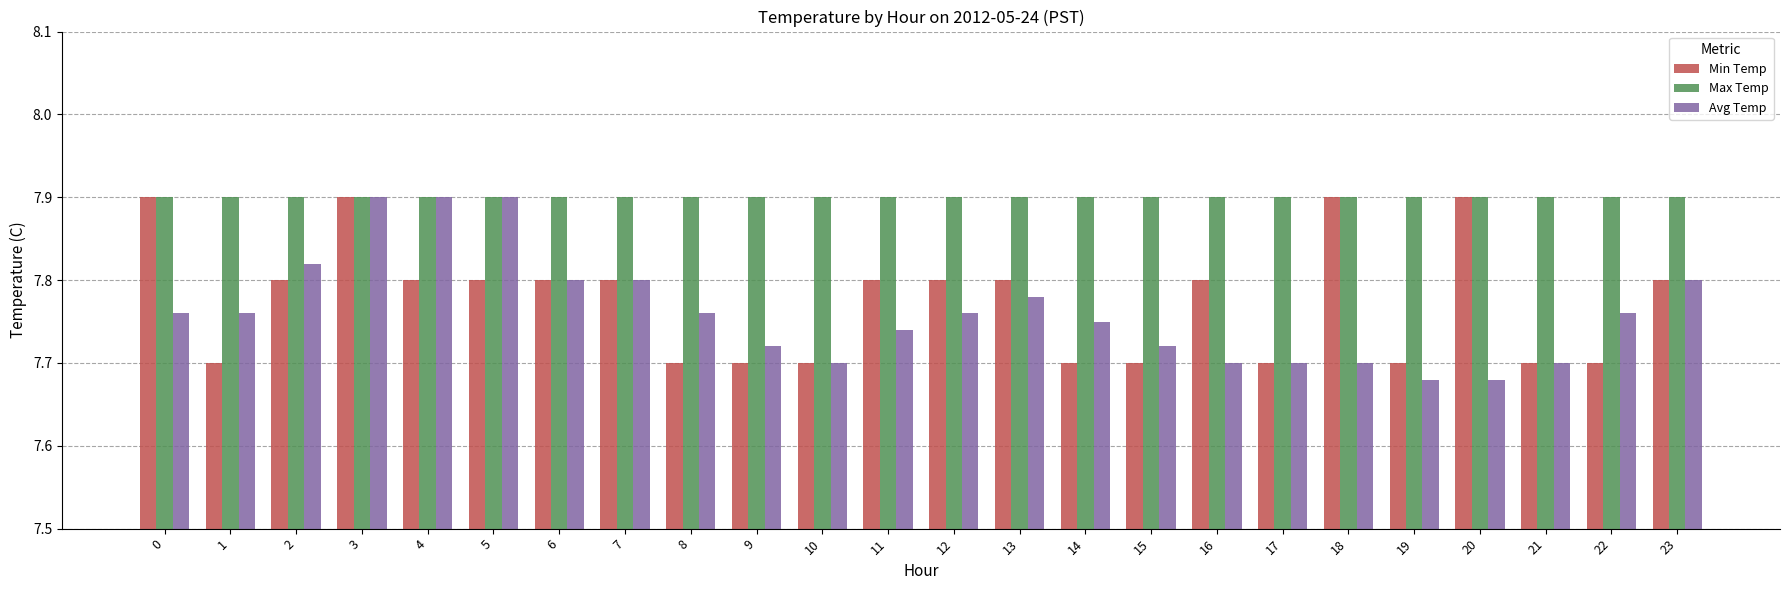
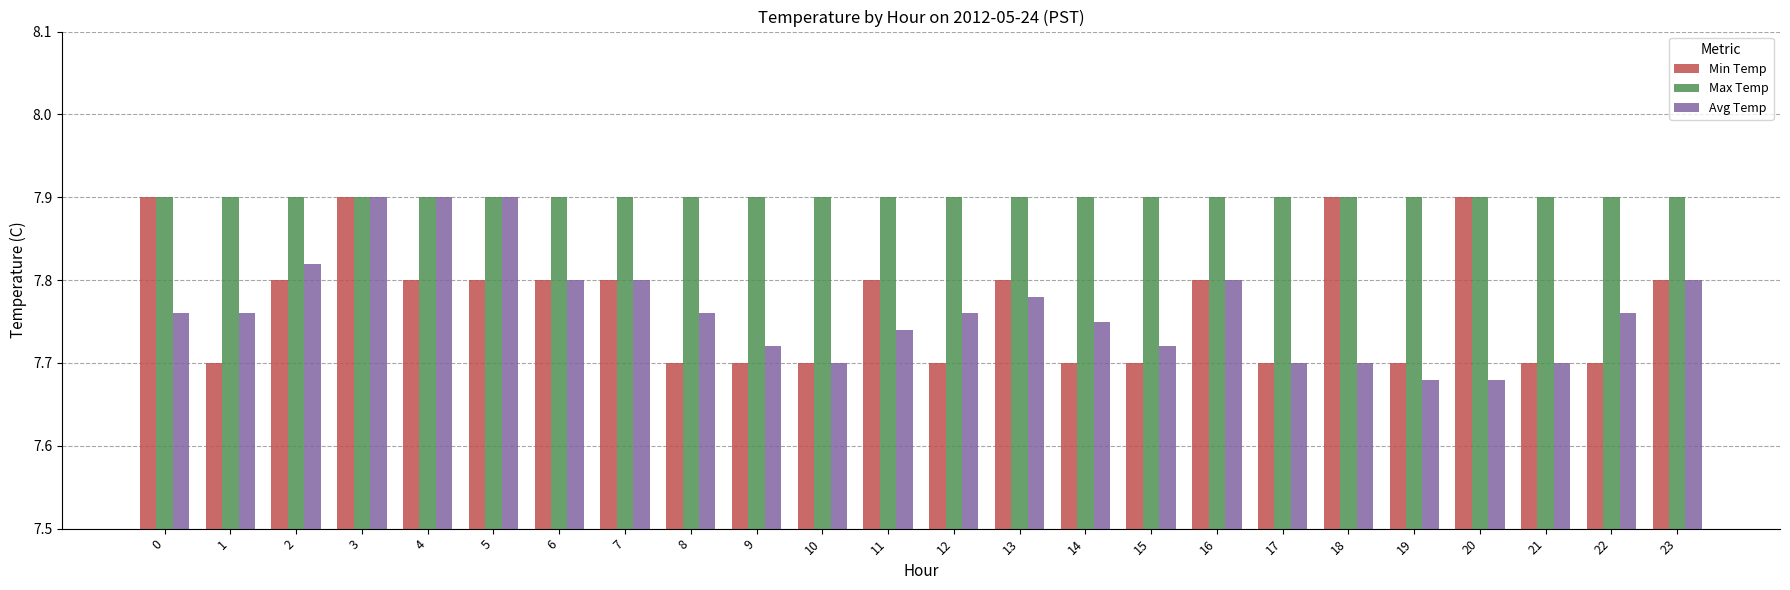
  {
    "Min Temp": {
      "0": 7.9,
      "1": 7.7,
      "2": 7.8,
      "3": 7.9,
      "4": 7.8,
      "5": 7.8,
      "6": 7.8,
      "7": 7.8,
      "8": 7.7,
      "9": 7.7,
      "10": 7.7,
      "11": 7.8,
-     "12": 7.8,
+     "12": 7.7,
      "13": 7.8,
      "14": 7.7,
      "15": 7.7,
      "16": 7.8,
      "17": 7.7,
      "18": 7.9,
      "19": 7.7,
      "20": 7.9,
      "21": 7.7,
      "22": 7.7,
      "23": 7.8
    },
    "Max Temp": {
      "0": 7.9,
      "1": 7.9,
      "2": 7.9,
      "3": 7.9,
      "4": 7.9,
      "5": 7.9,
      "6": 7.9,
      "7": 7.9,
      "8": 7.9,
      "9": 7.9,
      "10": 7.9,
      "11": 7.9,
      "12": 7.9,
      "13": 7.9,
      "14": 7.9,
      "15": 7.9,
      "16": 7.9,
      "17": 7.9,
      "18": 7.9,
      "19": 7.9,
      "20": 7.9,
      "21": 7.9,
      "22": 7.9,
      "23": 7.9
    },
    "Avg Temp": {
      "0": 7.76,
      "1": 7.76,
      "2": 7.82,
      "3": 7.9,
      "4": 7.9,
      "5": 7.9,
      "6": 7.8,
      "7": 7.8,
      "8": 7.76,
      "9": 7.72,
      "10": 7.7,
      "11": 7.74,
      "12": 7.76,
      "13": 7.78,
      "14": 7.75,
      "15": 7.72,
-     "16": 7.7,
+     "16": 7.8,
      "17": 7.7,
      "18": 7.7,
      "19": 7.68,
      "20": 7.68,
      "21": 7.7,
      "22": 7.76,
      "23": 7.8
    }
  }
